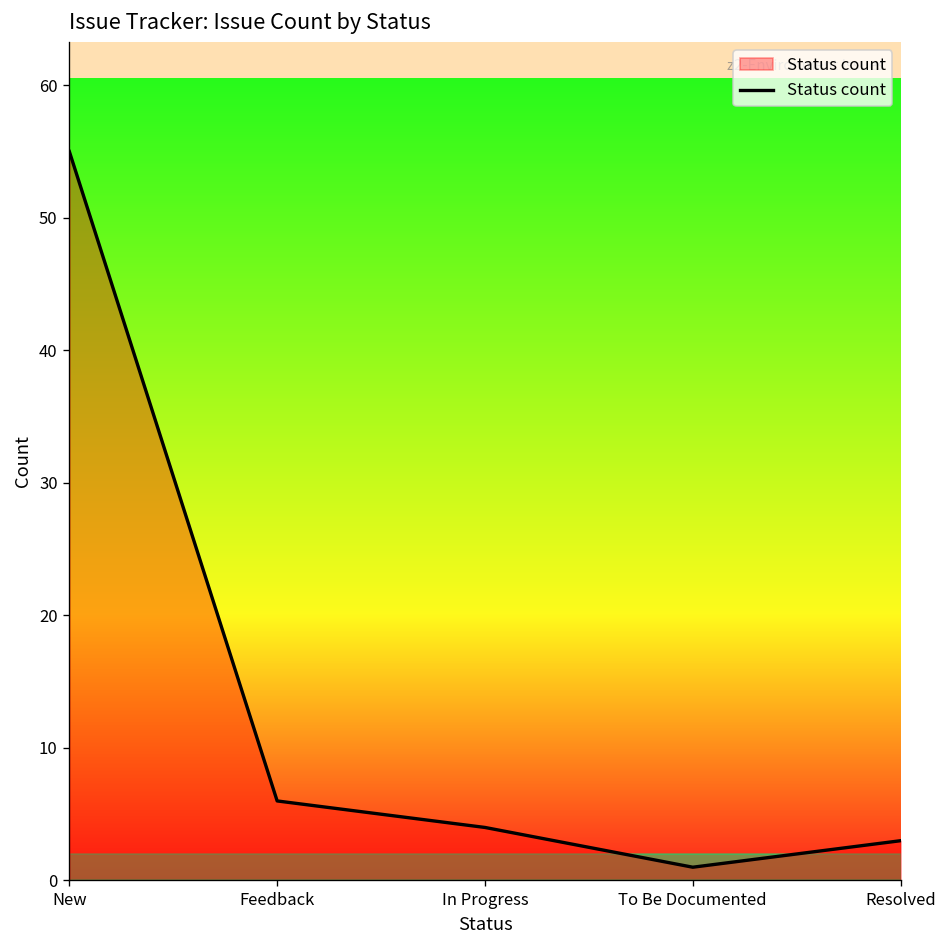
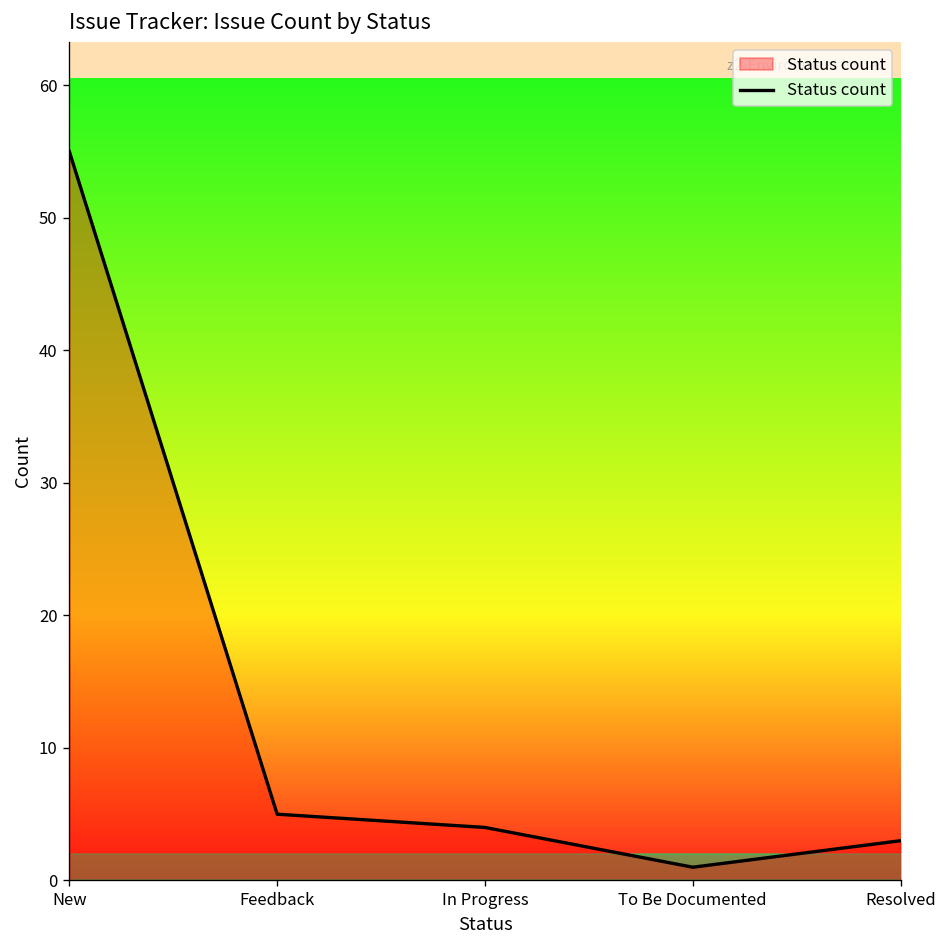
  {
    "New": 55,
-   "Feedback": 6,
+   "Feedback": 5,
    "In Progress": 4,
    "Resolved": 3
  }
